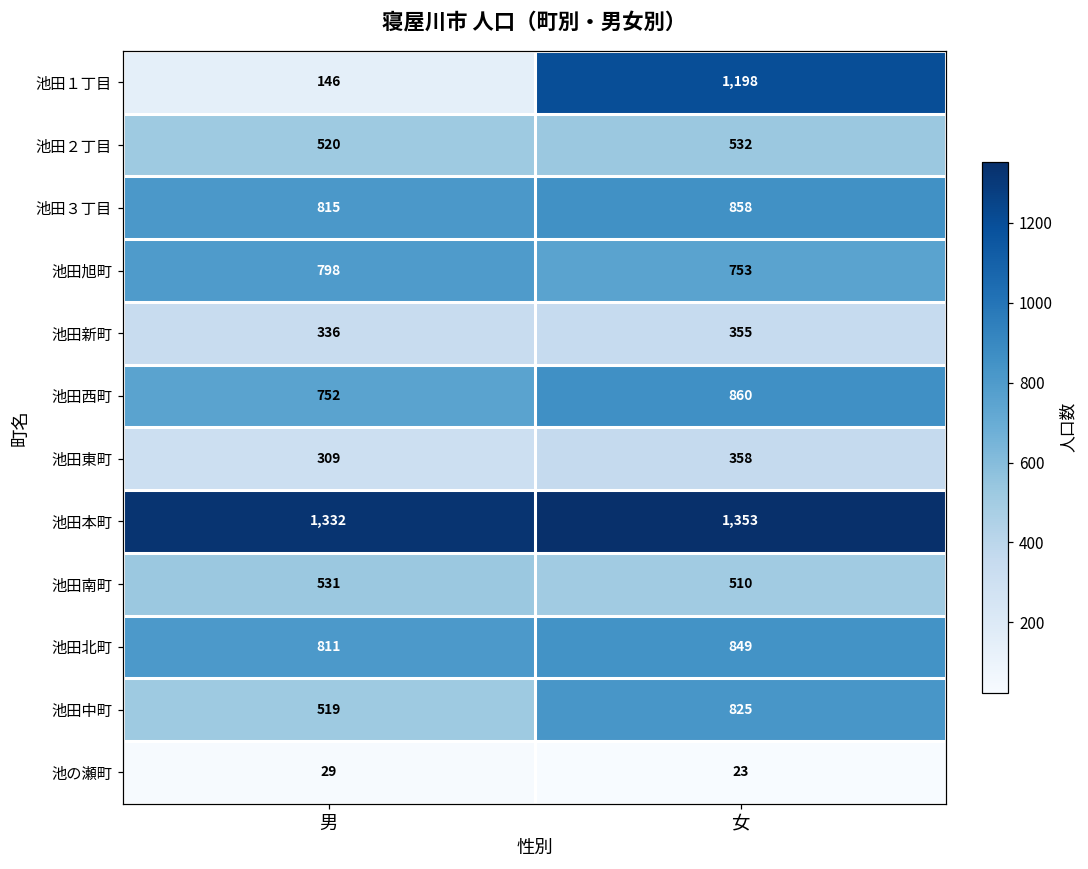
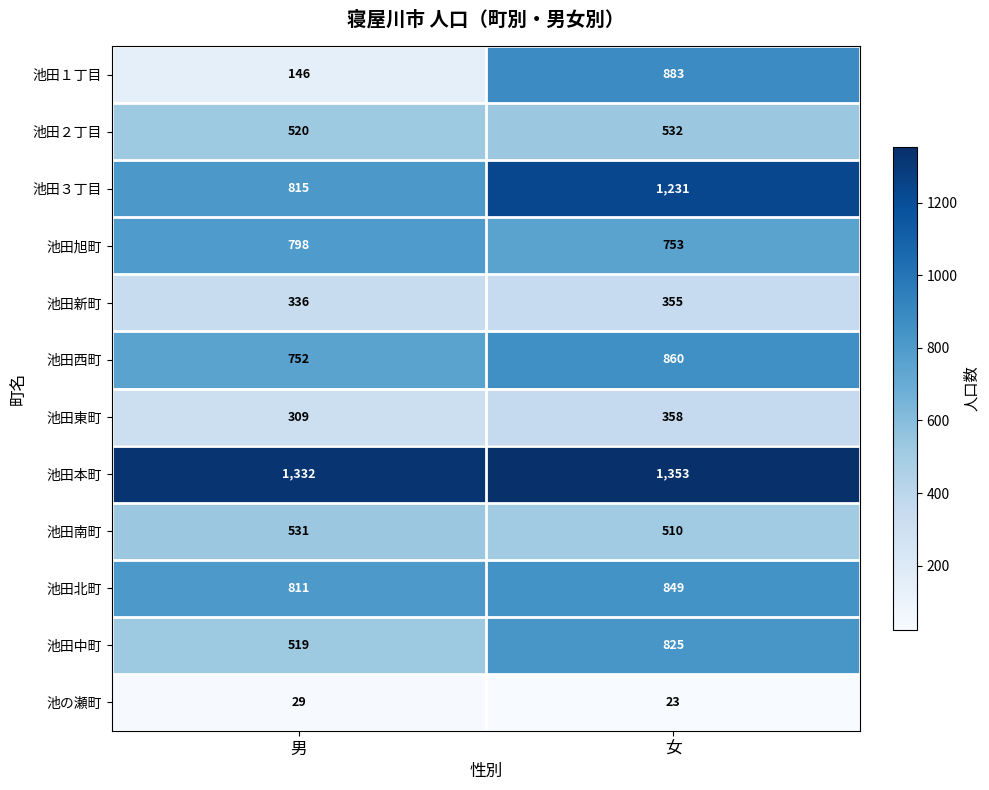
  {
    "池田１丁目": {
      "男": "146",
-     "女": "1,198"
+     "女": "883"
    },
    "池田２丁目": {
      "男": "520",
      "女": "532"
    },
    "池田３丁目": {
      "男": "815",
-     "女": "858"
+     "女": "1,231"
    },
    "池田旭町": {
      "男": "798",
      "女": "753"
    },
    "池田新町": {
      "男": "336",
      "女": "355"
    },
    "池田西町": {
      "男": "752",
      "女": "860"
    },
    "池田東町": {
      "男": "309",
      "女": "358"
    },
    "池田本町": {
      "男": "1,332",
      "女": "1,353"
    },
    "池田南町": {
      "男": "531",
      "女": "510"
    },
    "池田北町": {
      "男": "811",
      "女": "849"
    },
    "池田中町": {
      "男": "519",
      "女": "825"
    },
    "池の瀬町": {
      "男": "29",
      "女": "23"
    }
  }
